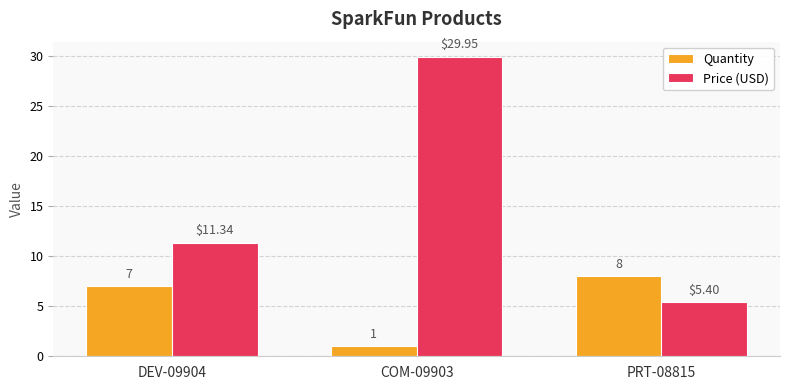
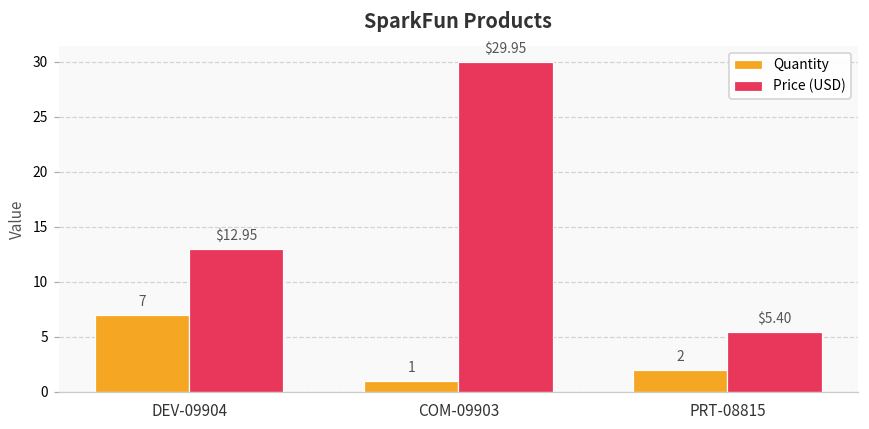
  {
    "Quantity": {
      "DEV-09904": "7",
      "COM-09903": "1",
-     "PRT-08815": "8"
+     "PRT-08815": "2"
    },
    "Price (USD)": {
-     "DEV-09904": "$11.34",
+     "DEV-09904": "$12.95",
      "COM-09903": "$29.95",
      "PRT-08815": "$5.40"
    }
  }
